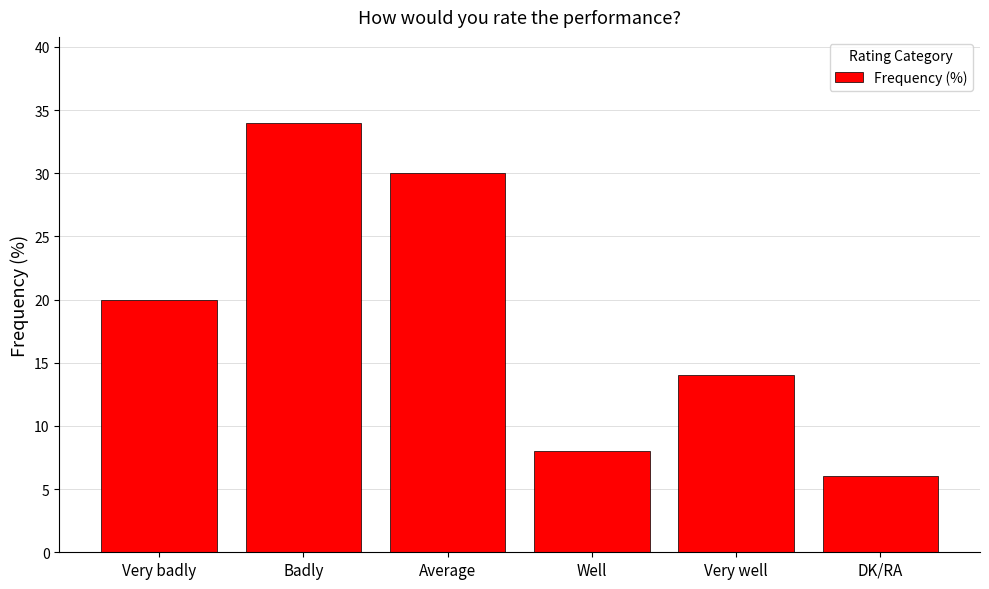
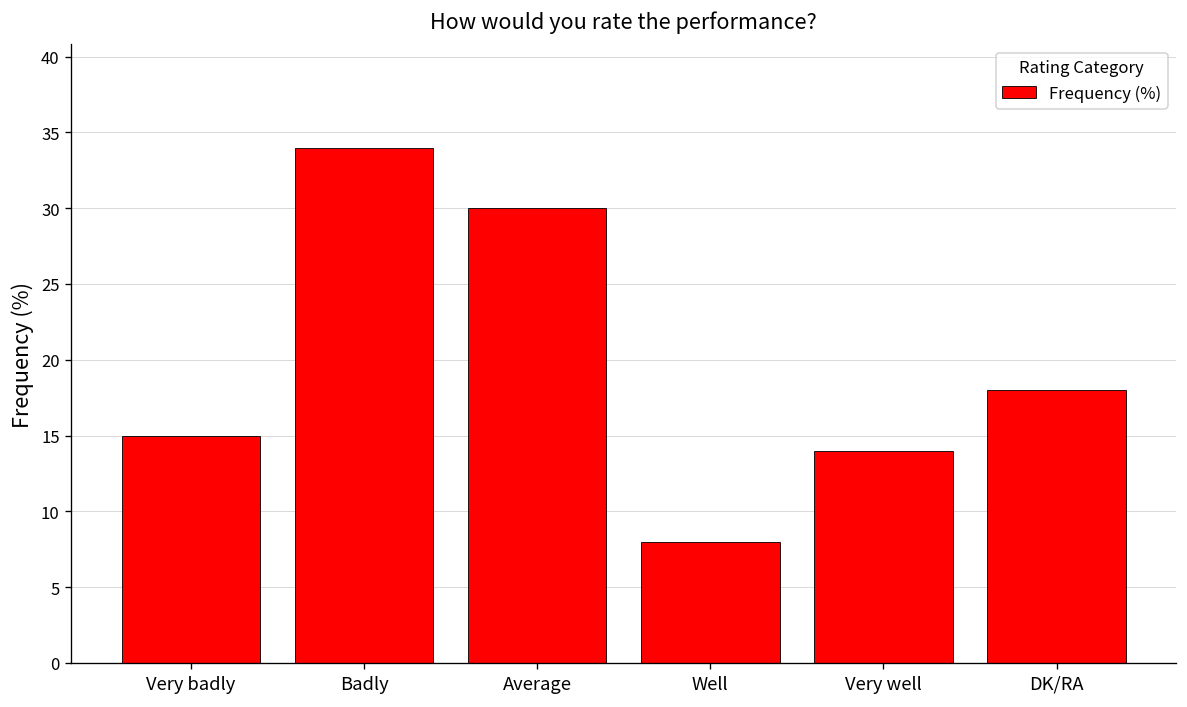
  {
-   "Very badly": 20,
+   "Very badly": 15,
    "Badly": 34,
    "Average": 30,
    "Well": 8,
    "Very well": 14,
-   "DK/RA": 6
+   "DK/RA": 18
  }
